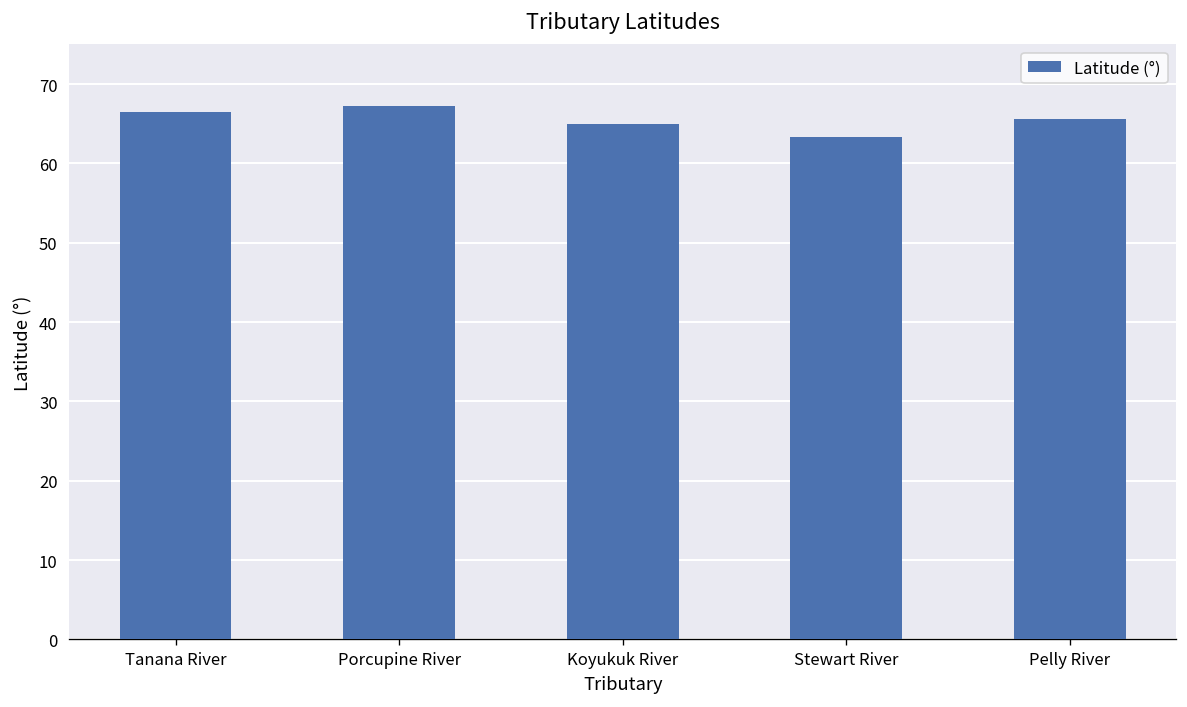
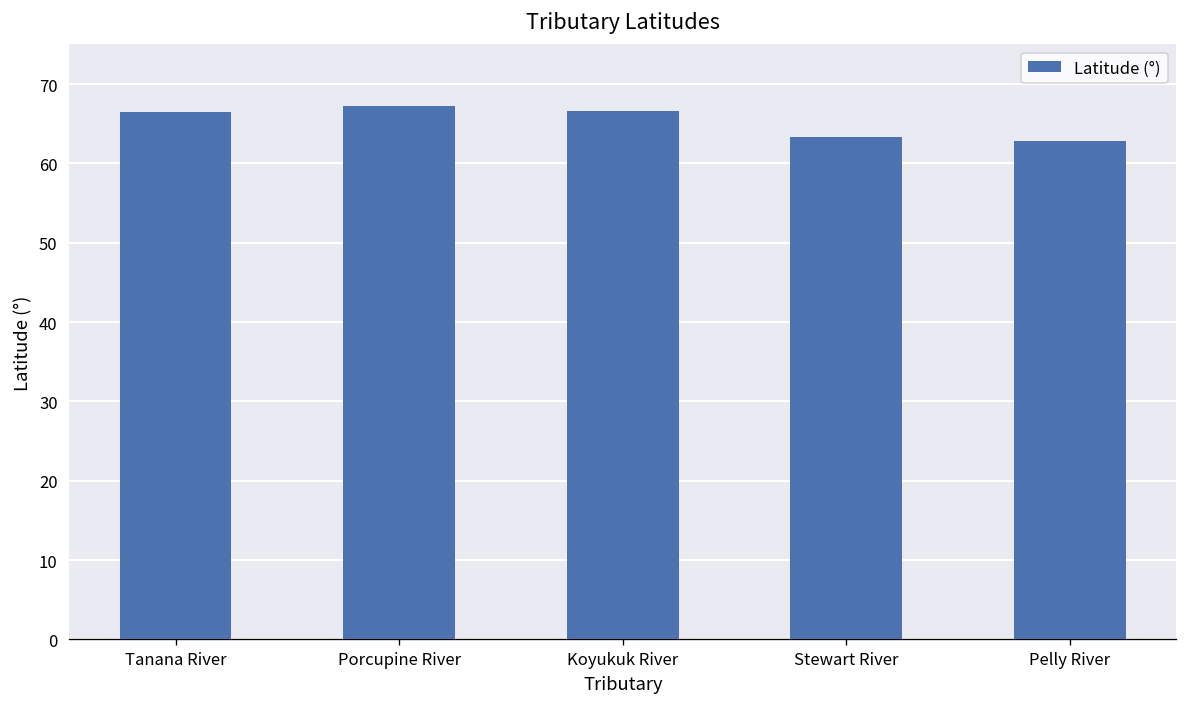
  {
    "Tanana River": 67,
    "Porcupine River": 67,
-   "Koyukuk River": 65,
+   "Koyukuk River": 67,
    "Stewart River": 63,
-   "Pelly River": 66
+   "Pelly River": 63
  }
